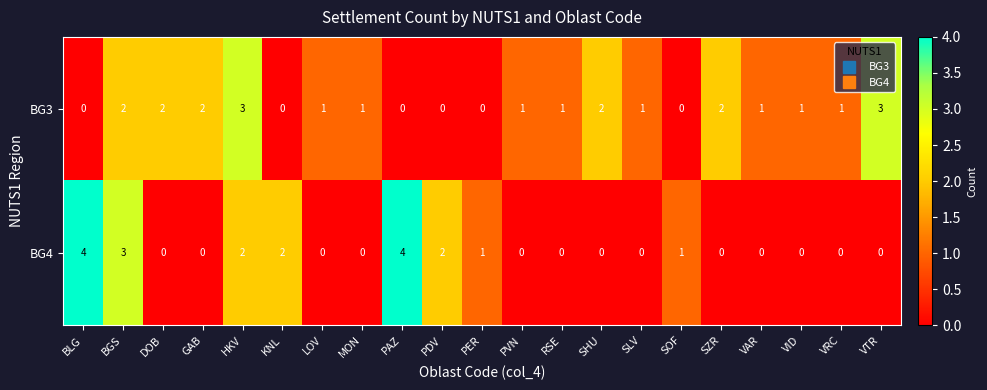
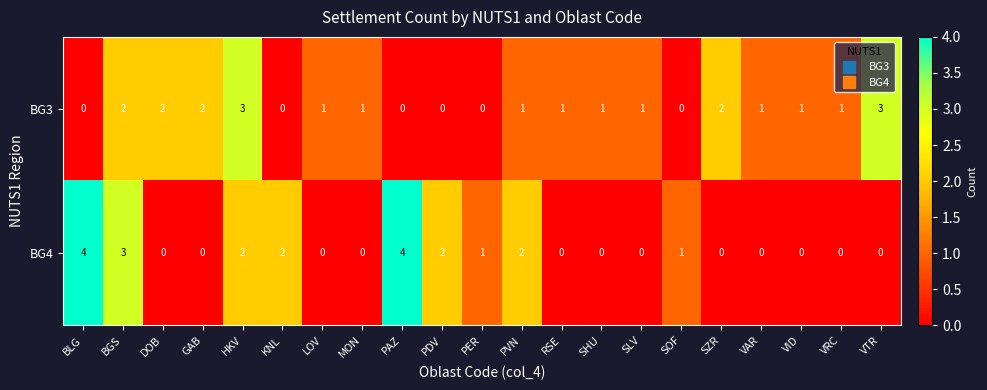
  {
    "BG3": {
      "BLG": 0,
      "BGS": 2,
      "DOB": 2,
      "GAB": 2,
      "HKV": 3,
      "KNL": 0,
      "LOV": 1,
      "MON": 1,
      "PAZ": 0,
      "PDV": 0,
      "PER": 0,
      "PVN": 1,
      "RSE": 1,
-     "SHU": 2,
+     "SHU": 1,
      "SLV": 1,
      "SOF": 0,
      "SZR": 2,
      "VAR": 1,
      "VID": 1,
      "VRC": 1,
      "VTR": 3
    },
    "BG4": {
      "BLG": 4,
      "BGS": 3,
      "DOB": 0,
      "GAB": 0,
      "HKV": 2,
      "KNL": 2,
      "LOV": 0,
      "MON": 0,
      "PAZ": 4,
      "PDV": 2,
      "PER": 1,
-     "PVN": 0,
+     "PVN": 2,
      "RSE": 0,
      "SHU": 0,
      "SLV": 0,
      "SOF": 1,
      "SZR": 0,
      "VAR": 0,
      "VID": 0,
      "VRC": 0,
      "VTR": 0
    }
  }
